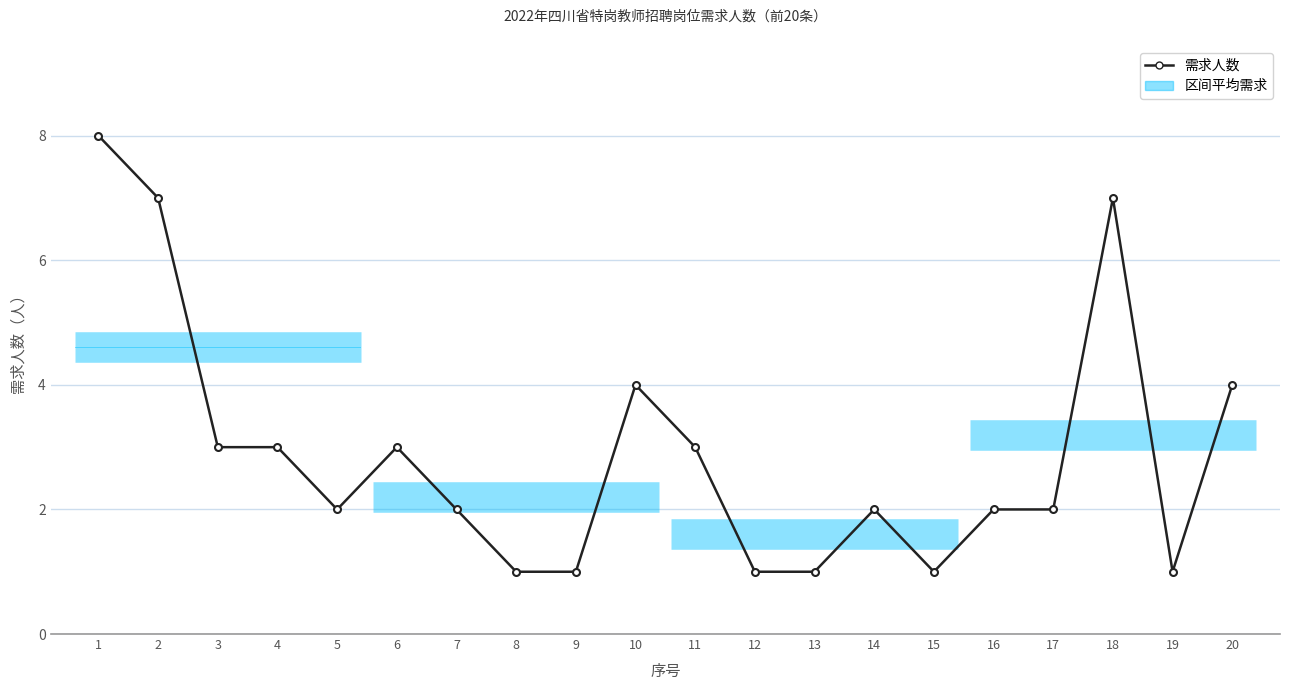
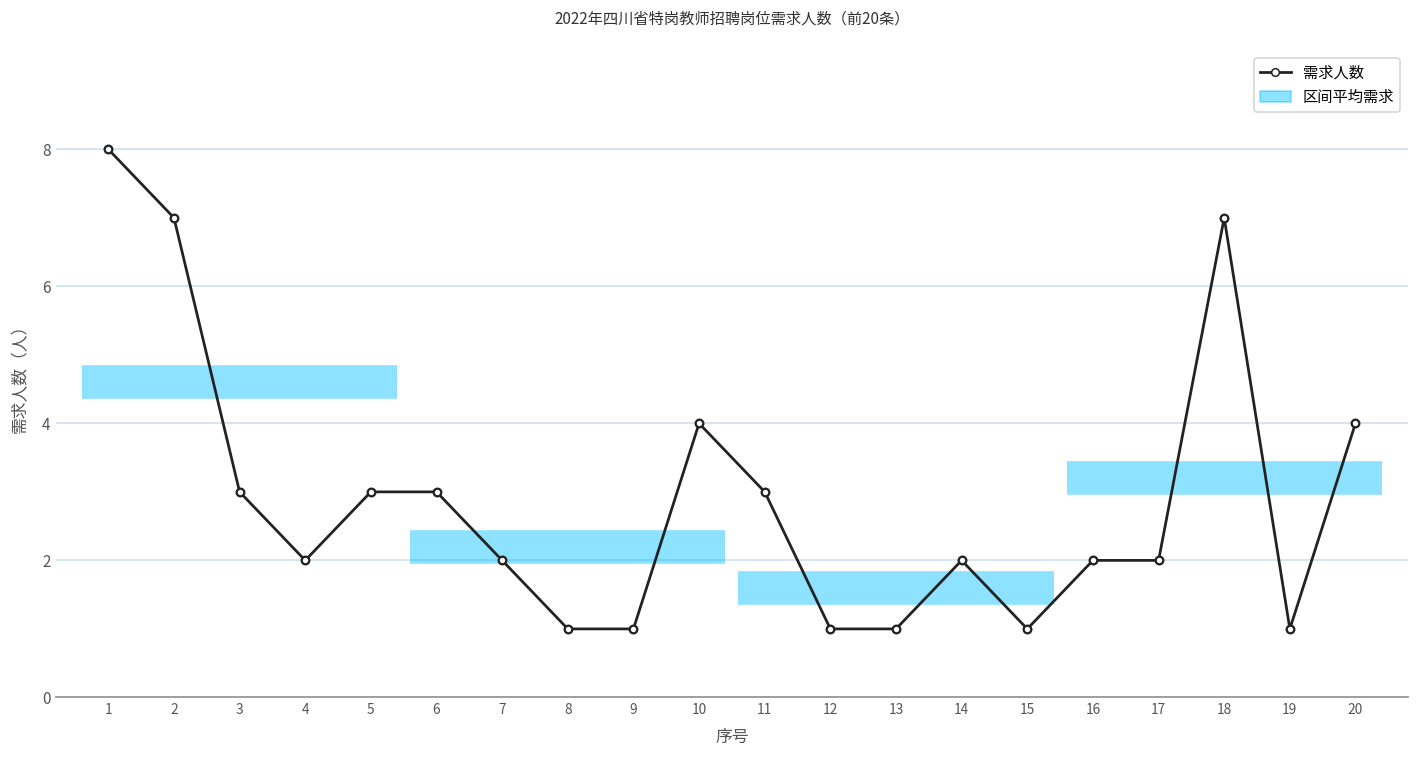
  {
    "需求人数": {
      "1": 8,
      "2": 7,
      "3": 3,
-     "4": 3,
-     "5": 2,
+     "4": 2,
+     "5": 3,
      "6": 3,
      "7": 2,
      "8": 1,
      "9": 1,
      "10": 4,
      "11": 3,
      "12": 1,
      "13": 1,
      "14": 2,
      "15": 1,
      "16": 2,
      "17": 2,
      "18": 7,
      "19": 1,
      "20": 4
    }
  }
